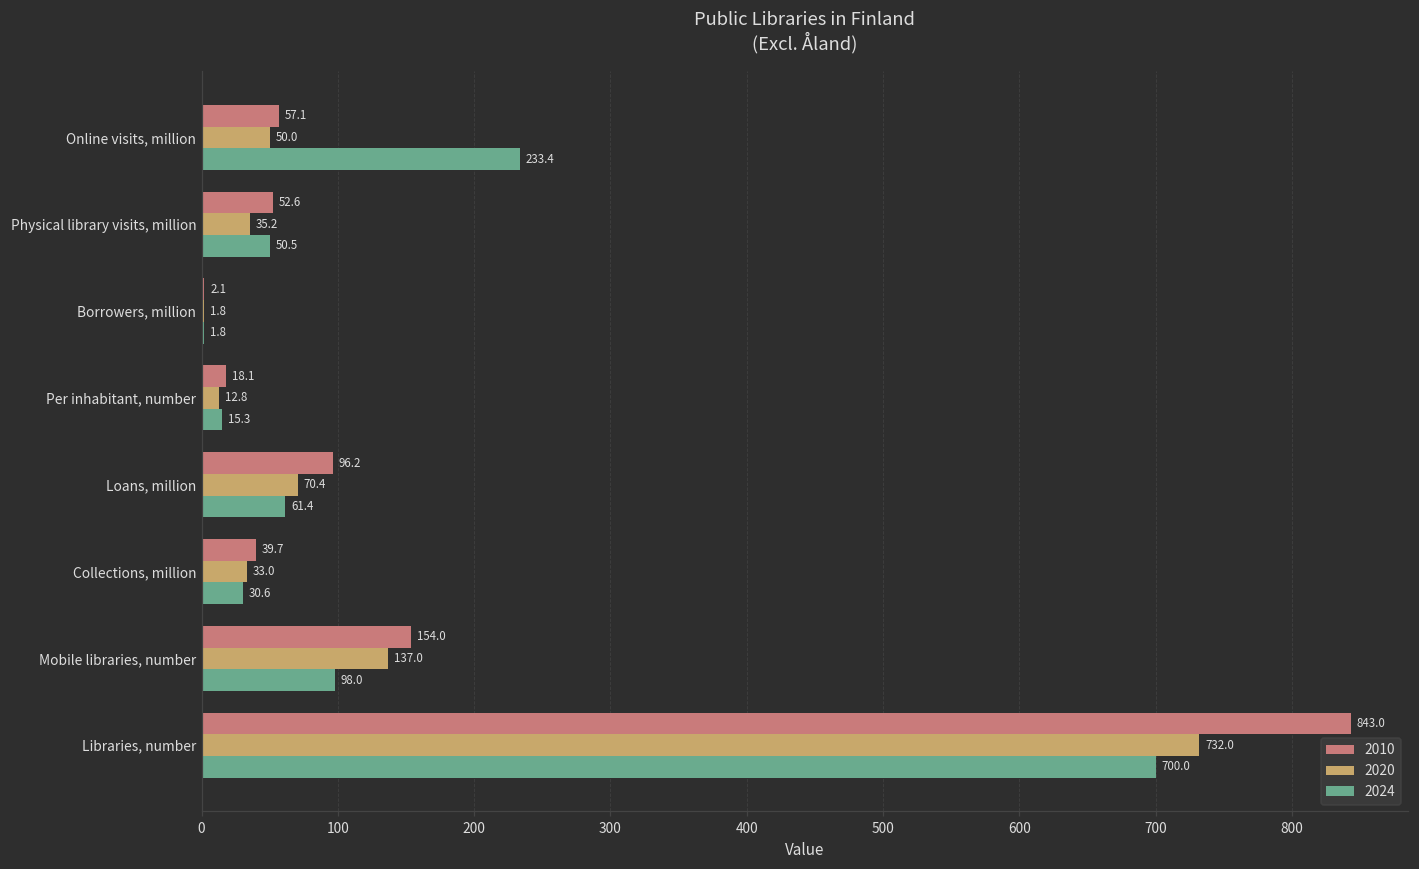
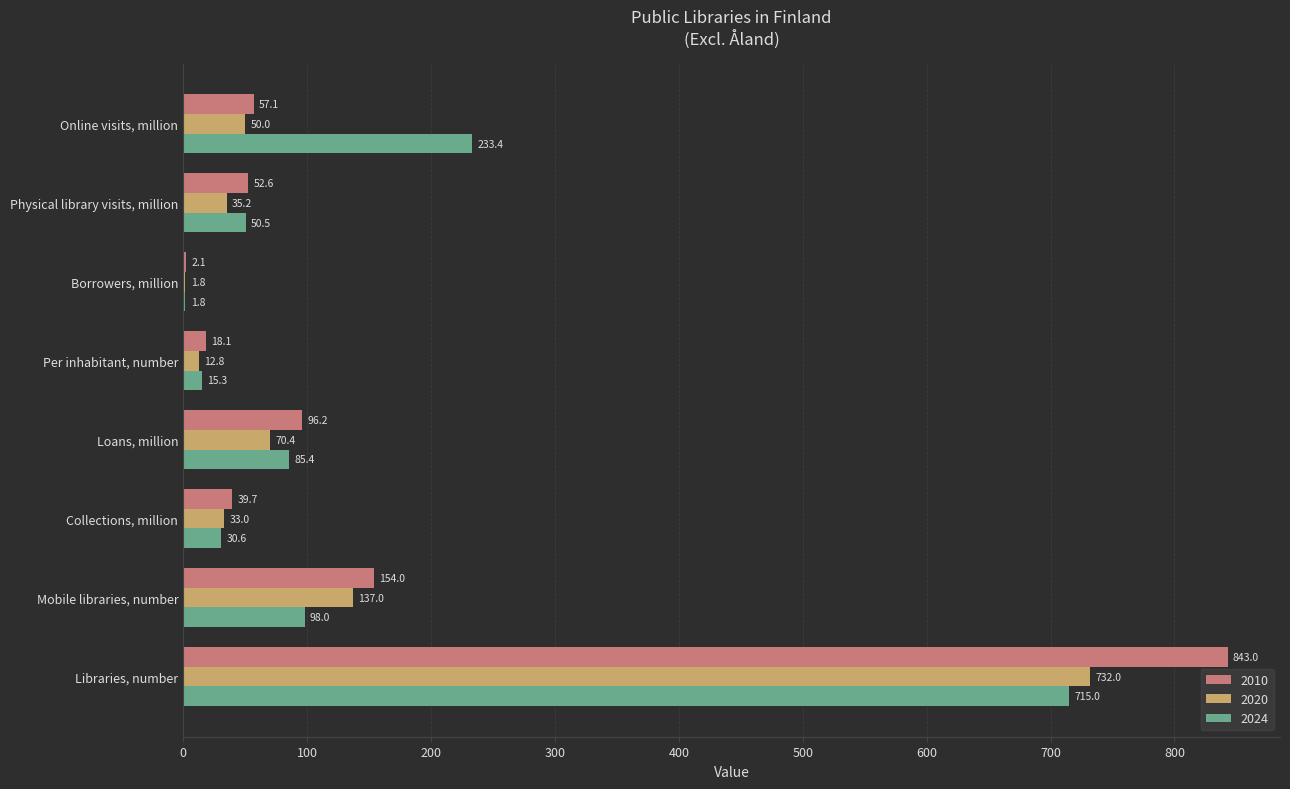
  {
    "2024": {
      "Online visits, million": 233.4,
      "Physical library visits, million": 50.5,
      "Borrowers, million": 1.8,
      "Per inhabitant, number": 15.3,
-     "Loans, million": 61.4,
+     "Loans, million": 85.4,
      "Collections, million": 30.6,
      "Mobile libraries, number": 98.0,
-     "Libraries, number": 700.0
+     "Libraries, number": 715.0
    }
  }
